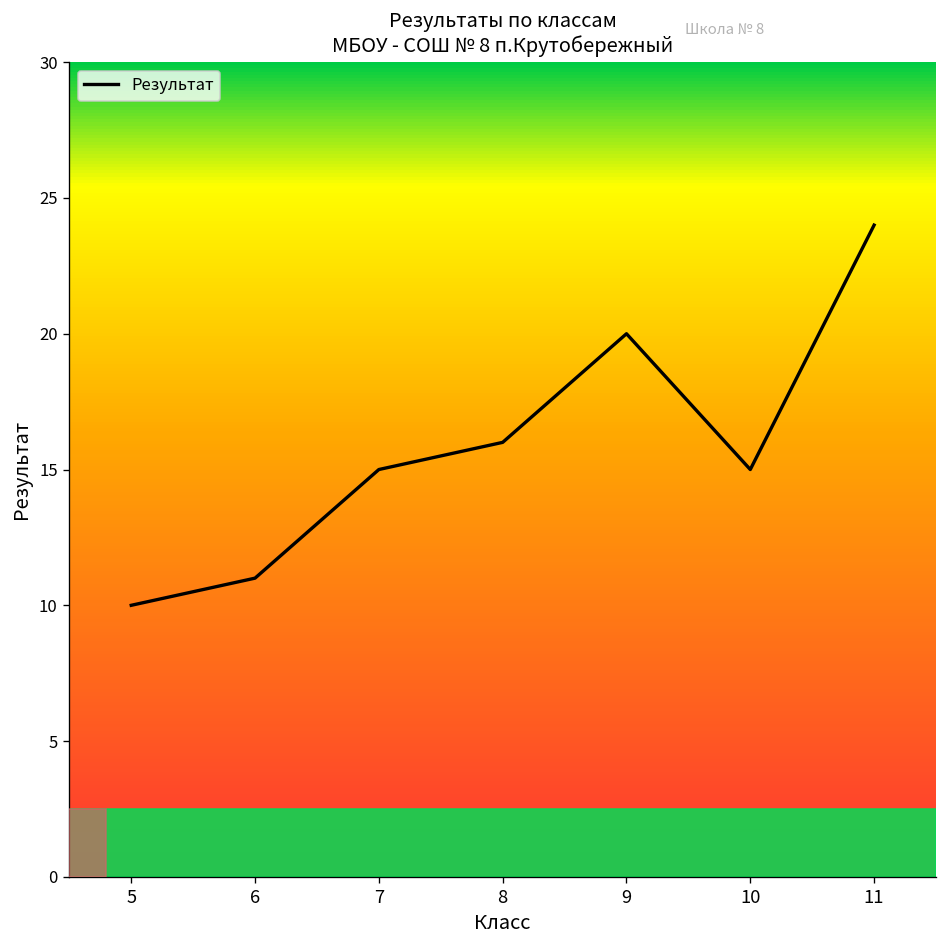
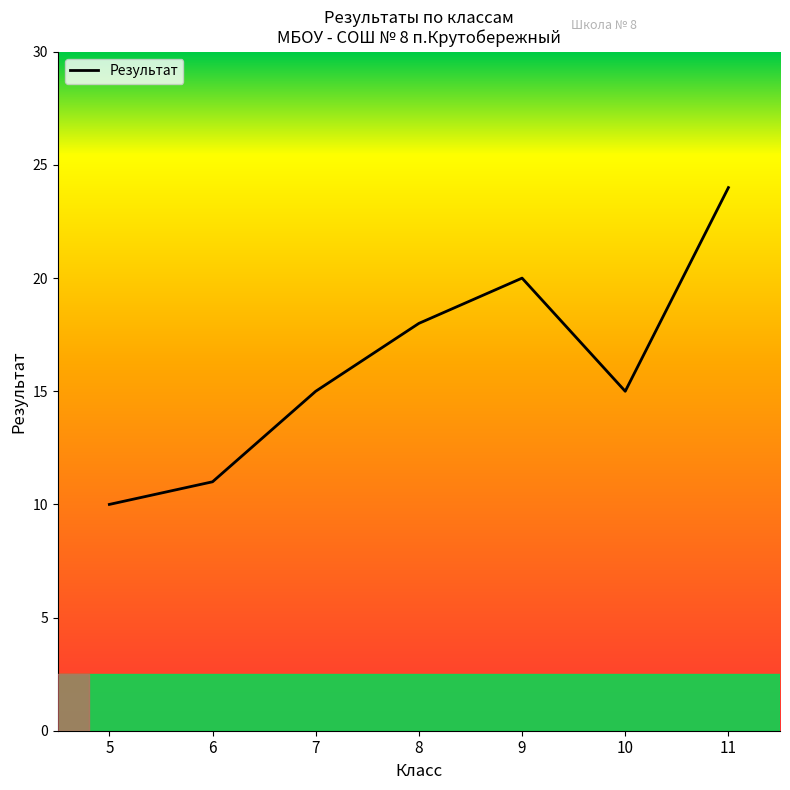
  {
    "5": 10,
    "6": 11,
    "7": 15,
-   "8": 16,
+   "8": 18,
    "9": 20,
    "10": 15,
    "11": 24
  }
